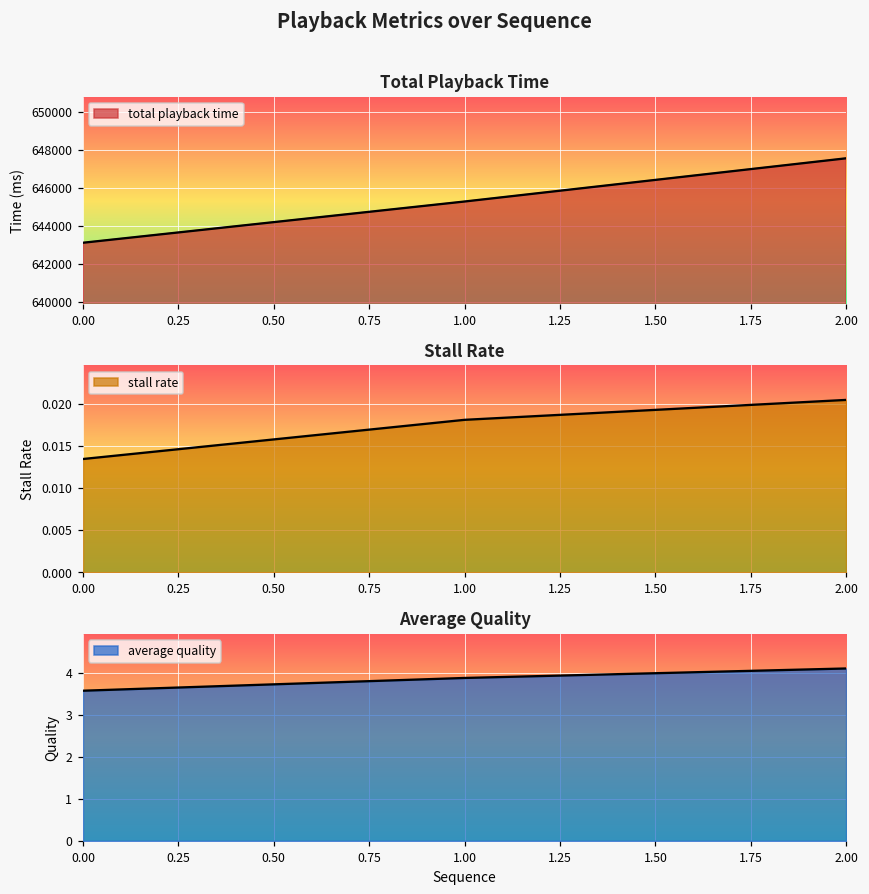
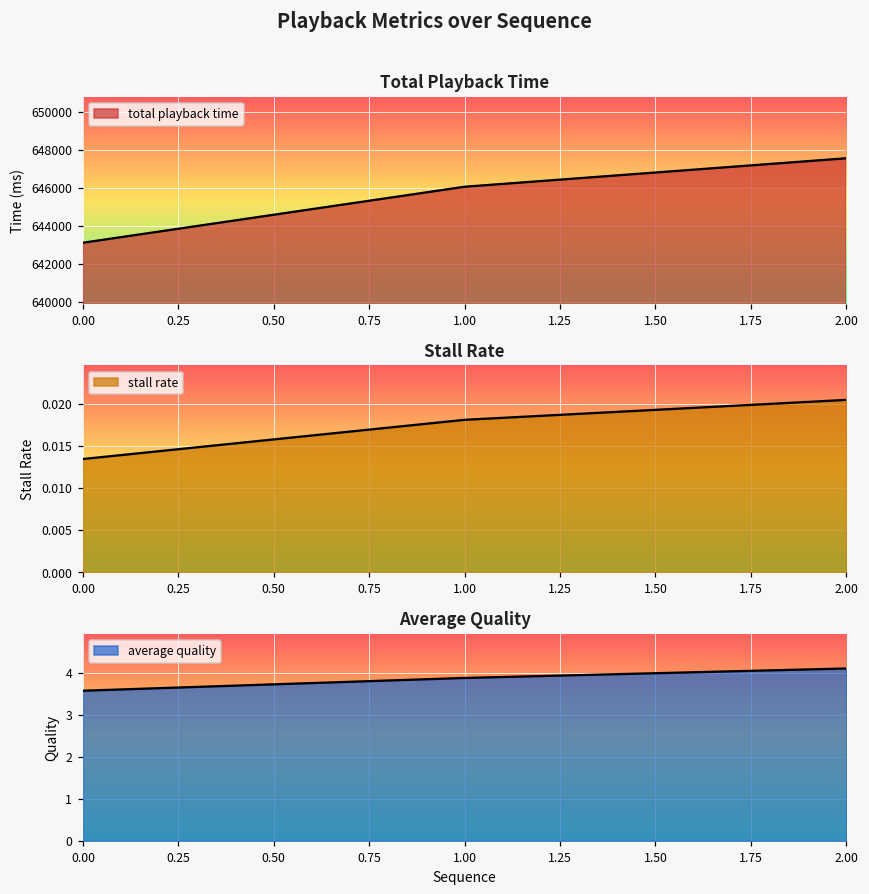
  {
    "Total Playback Time": {
      "0.00": 643100,
-     "1.00": 645300,
+     "1.00": 646100,
      "2.00": 647600
    },
    "Stall Rate": {
      "0.00": 0.013,
      "1.00": 0.018,
      "2.00": 0.020
    },
    "Average Quality": {
      "0.00": 3.6,
      "1.00": 3.9,
      "2.00": 4.1
    }
  }
